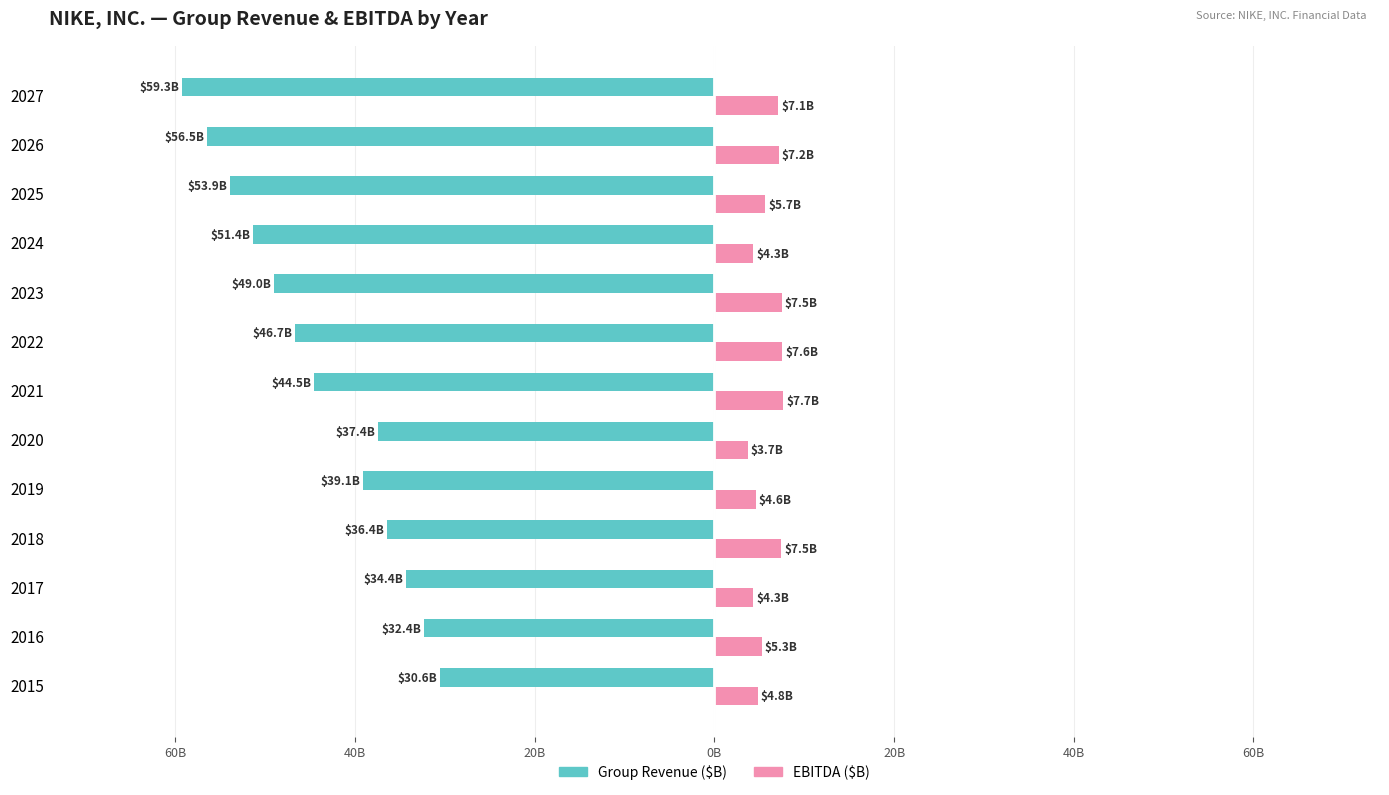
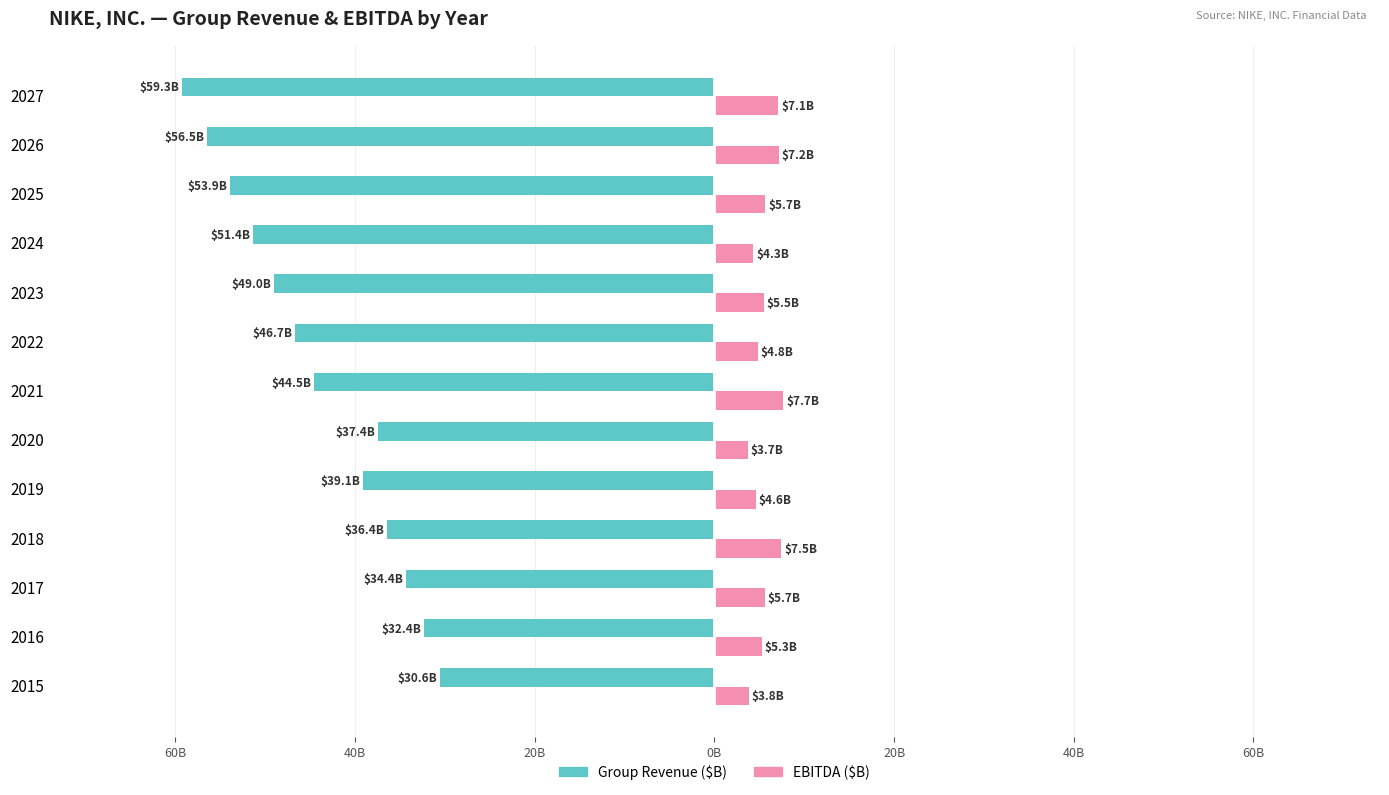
  {
    "EBITDA ($B)": {
      "2027": "$7.1B",
      "2026": "$7.2B",
      "2025": "$5.7B",
      "2024": "$4.3B",
-     "2023": "$7.5B",
-     "2022": "$7.6B",
+     "2023": "$5.5B",
+     "2022": "$4.8B",
      "2021": "$7.7B",
      "2020": "$3.7B",
      "2019": "$4.6B",
      "2018": "$7.5B",
-     "2017": "$4.3B",
+     "2017": "$5.7B",
      "2016": "$5.3B",
-     "2015": "$4.8B"
+     "2015": "$3.8B"
    }
  }
